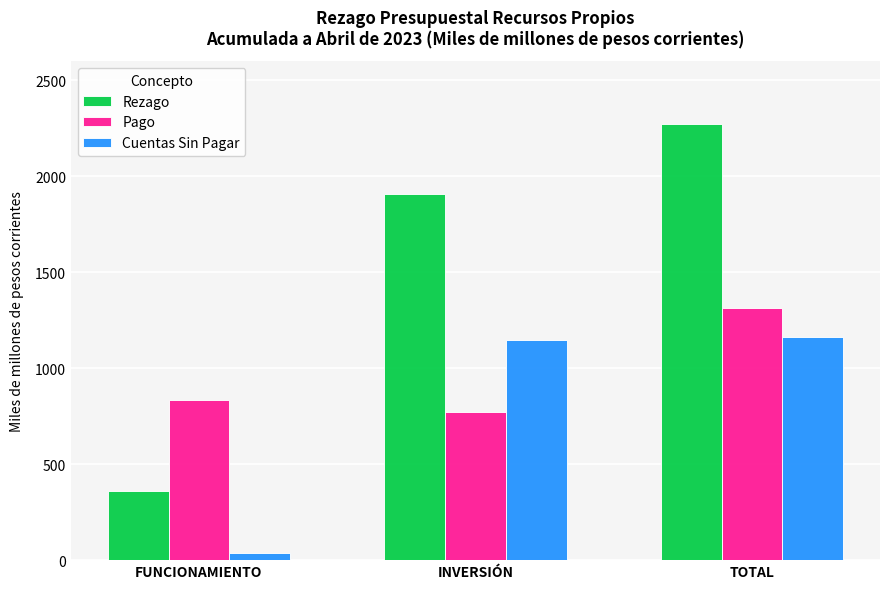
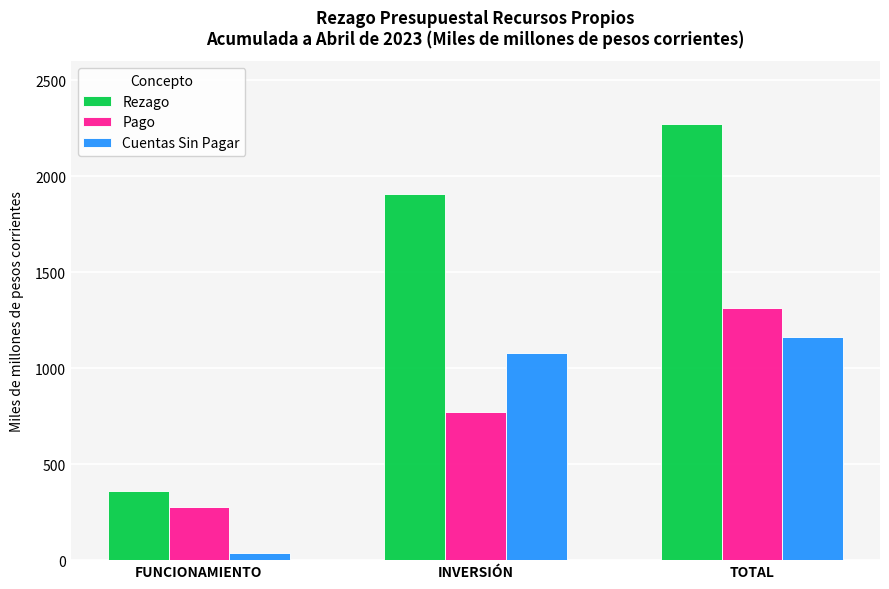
  {
    "Rezago": {
      "FUNCIONAMIENTO": 360,
      "INVERSIÓN": 1910,
      "TOTAL": 2270
    },
    "Pago": {
-     "FUNCIONAMIENTO": 840,
+     "FUNCIONAMIENTO": 280,
      "INVERSIÓN": 770,
      "TOTAL": 1310
    },
    "Cuentas Sin Pagar": {
      "FUNCIONAMIENTO": 40,
-     "INVERSIÓN": 1150,
+     "INVERSIÓN": 1080,
      "TOTAL": 1160
    }
  }
